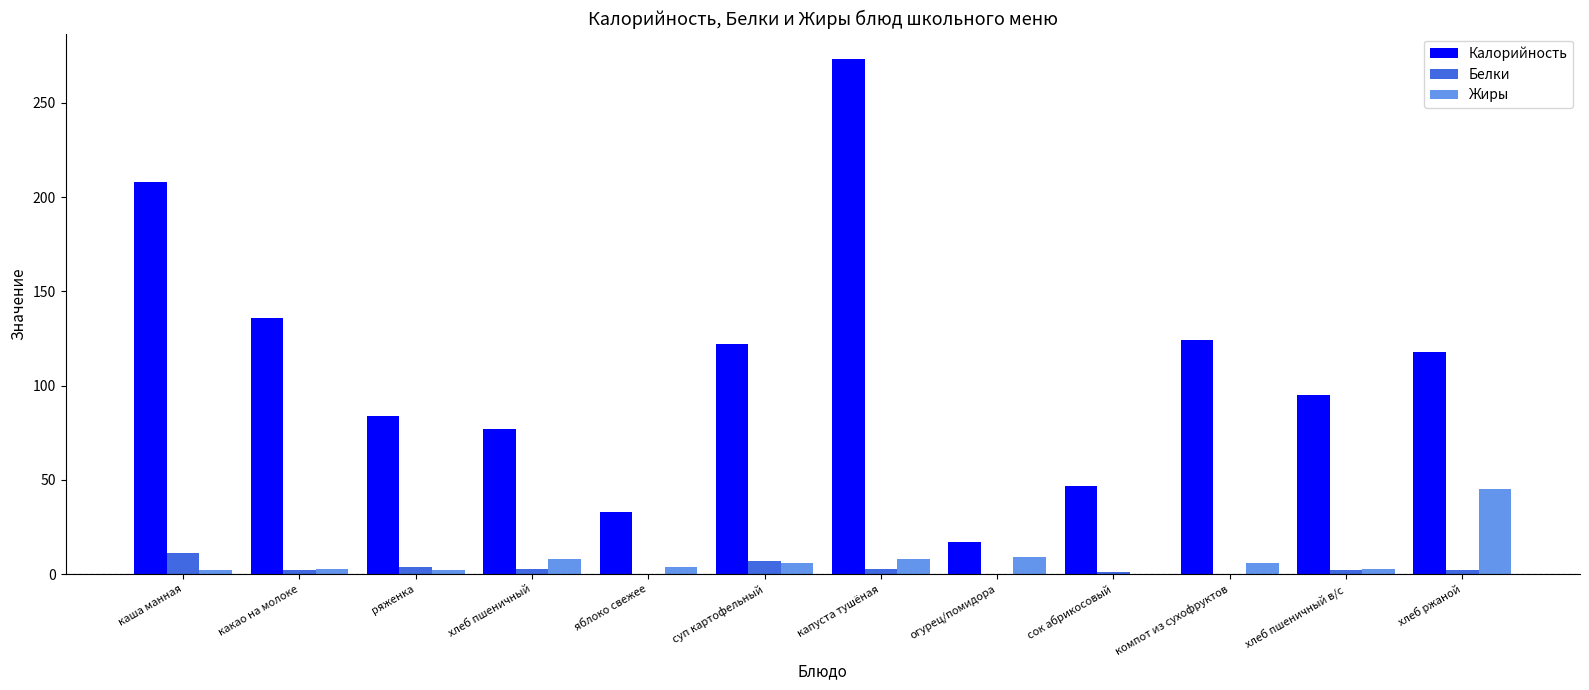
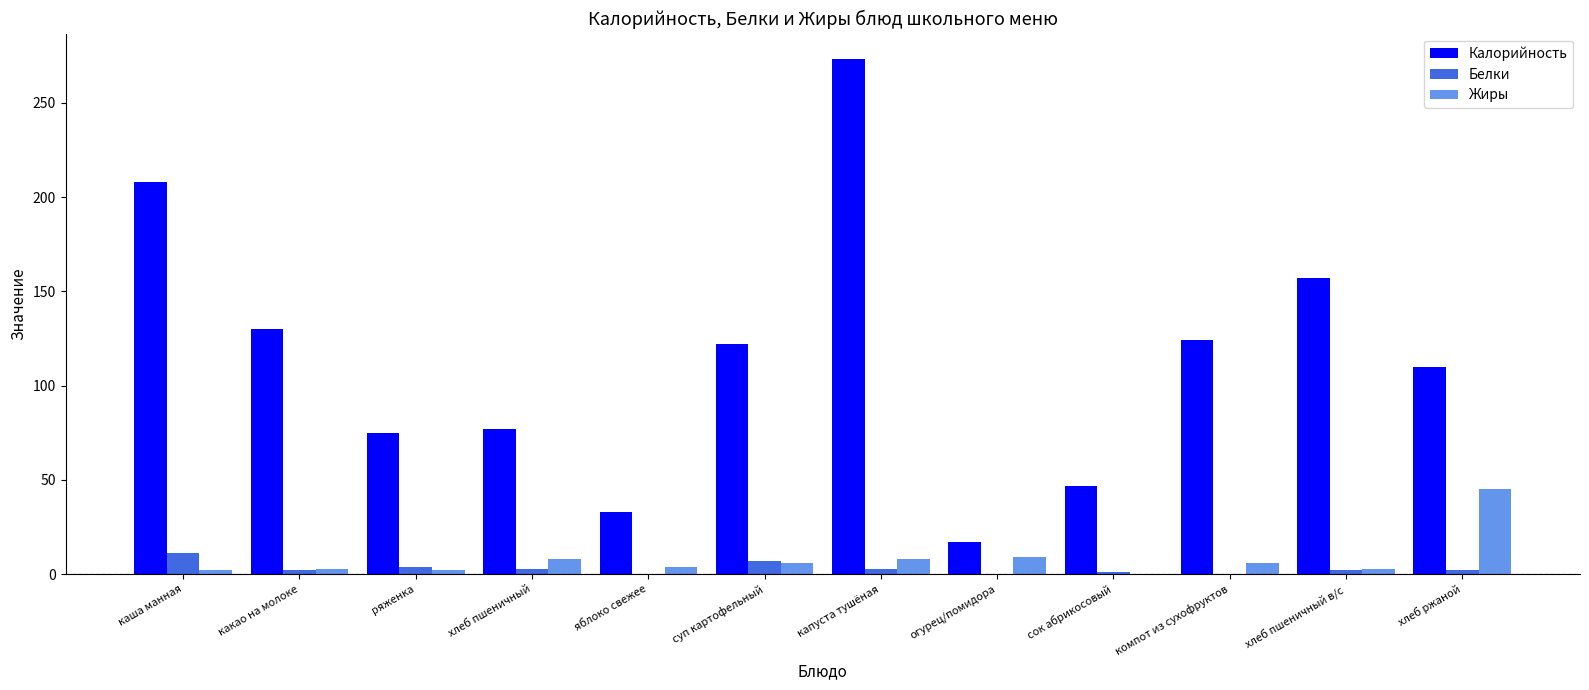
  {
    "Калорийность": {
      "каша манная": 208,
-     "какао на молоке": 136,
-     "ряженка": 84,
+     "какао на молоке": 130,
+     "ряженка": 75,
      "хлеб пшеничный": 77,
      "яблоко свежее": 33,
      "суп картофельный": 122,
      "капуста тушёная": 273,
      "огурец/помидора": 17,
      "сок абрикосовый": 47,
      "компот из сухофруктов": 124,
-     "хлеб пшеничный в/с": 95,
-     "хлеб ржаной": 118
+     "хлеб пшеничный в/с": 157,
+     "хлеб ржаной": 110
    }
  }
